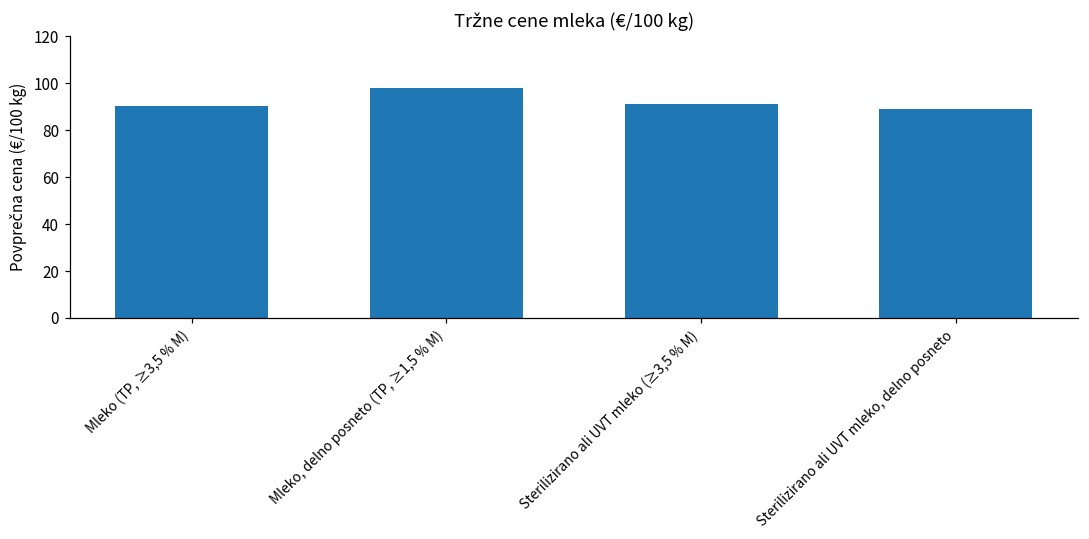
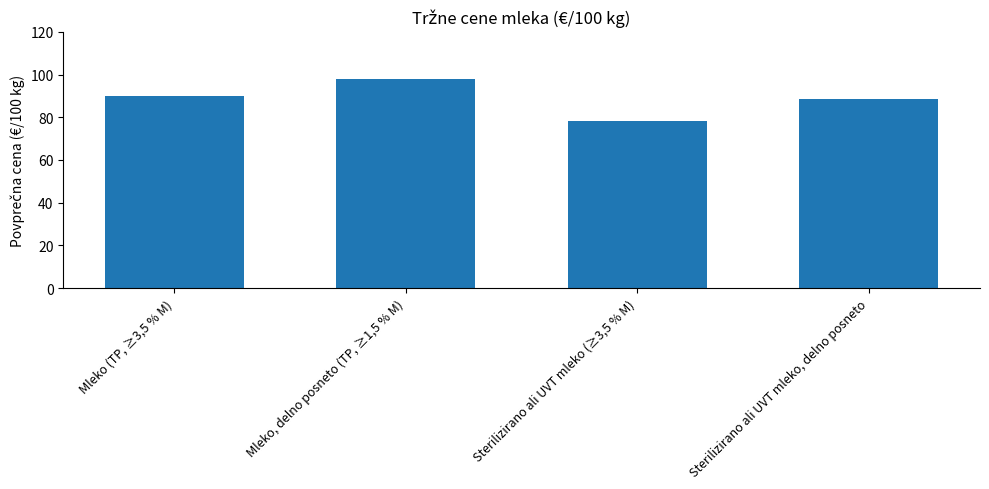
  {
    "Mleko (TP, ≥3,5 % M)": 90,
    "Mleko, delno posneto (TP, ≥1,5 % M)": 98,
-   "Sterilizirano ali UVT mleko (≥3,5 % M)": 91,
+   "Sterilizirano ali UVT mleko (≥3,5 % M)": 78,
    "Sterilizirano ali UVT mleko, delno posneto": 89
  }
